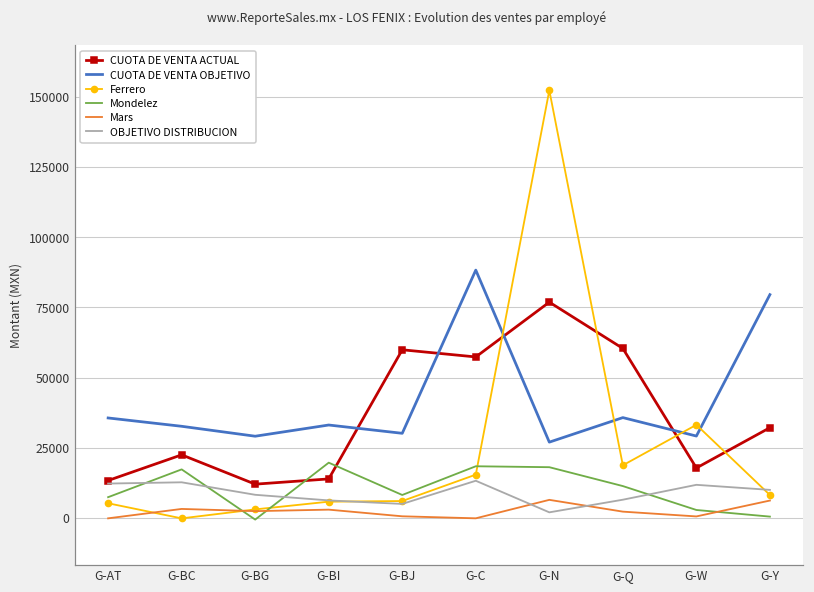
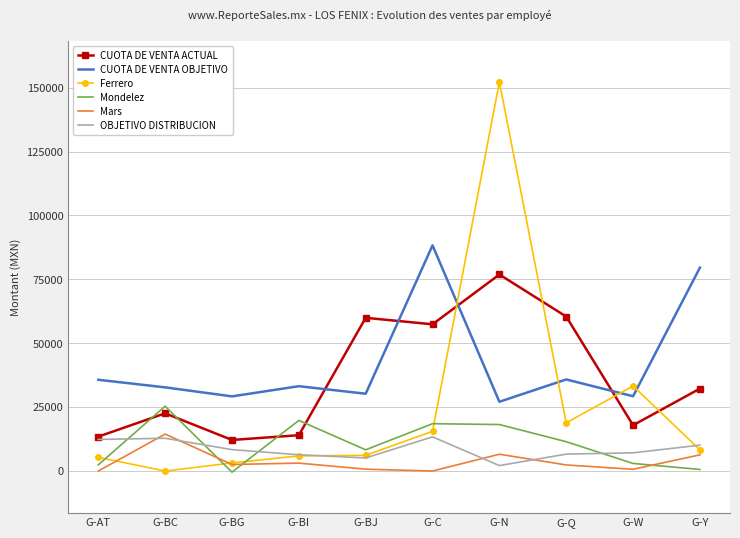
  {
    "CUOTA DE VENTA ACTUAL": {
      "G-AT": 13000,
      "G-BC": 22000,
      "G-BG": 12000,
      "G-BI": 14000,
      "G-BJ": 60000,
      "G-C": 57000,
      "G-N": 77000,
      "G-Q": 60000,
      "G-W": 18000,
      "G-Y": 32000
    },
    "Ferrero": {
      "G-AT": 5000,
      "G-BC": 0,
      "G-BJ": 6000,
      "G-C": 15000,
      "G-N": 152000,
      "G-Q": 19000,
      "G-W": 33000,
      "G-Y": 8000
    },
    "Mondelez": {
-     "G-AT": 7000,
-     "G-BC": 17000,
+     "G-AT": 2000,
+     "G-BC": 25000,
      "G-BG": -1000,
      "G-BI": 20000,
      "G-BJ": 8000,
      "G-C": 18000,
      "G-N": 18000,
      "G-Q": 11000,
      "G-W": 3000,
      "G-Y": 0
    },
    "Mars": {
      "G-AT": 0,
-     "G-BC": 3000,
+     "G-BC": 14000,
      "G-BI": 3000,
      "G-BJ": 1000,
      "G-C": 0,
      "G-N": 6000,
      "G-Q": 2000,
      "G-W": 1000,
      "G-Y": 6000
    },
    "OBJETIVO DISTRIBUCION": {
      "G-AT": 12000,
      "G-BC": 13000,
      "G-BG": 8000,
      "G-BJ": 5000,
      "G-C": 13000,
      "G-N": 2000,
      "G-Q": 7000,
-     "G-W": 12000,
+     "G-W": 7000,
      "G-Y": 10000
    }
  }
